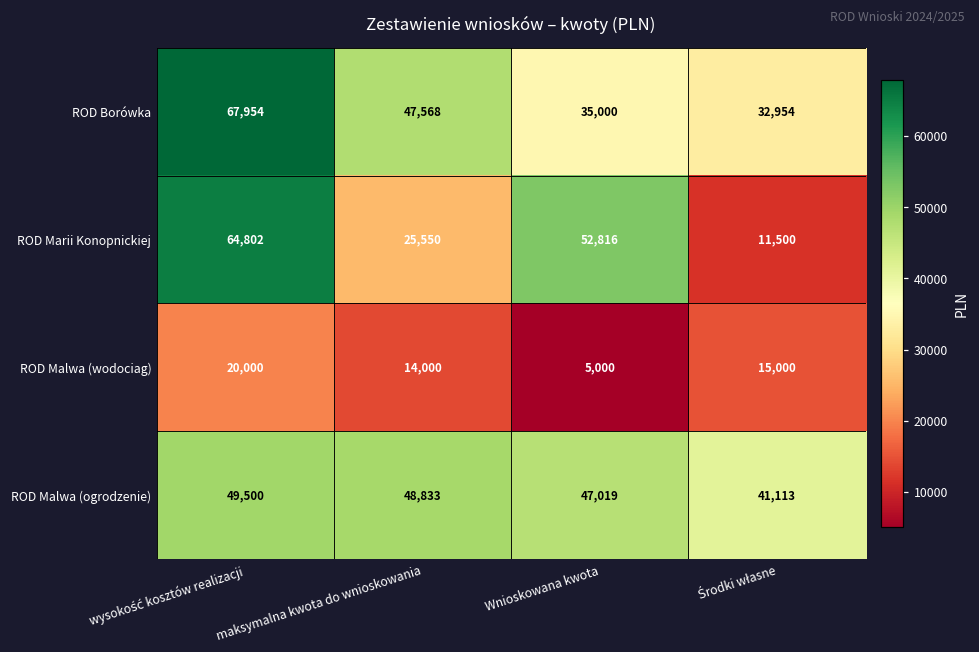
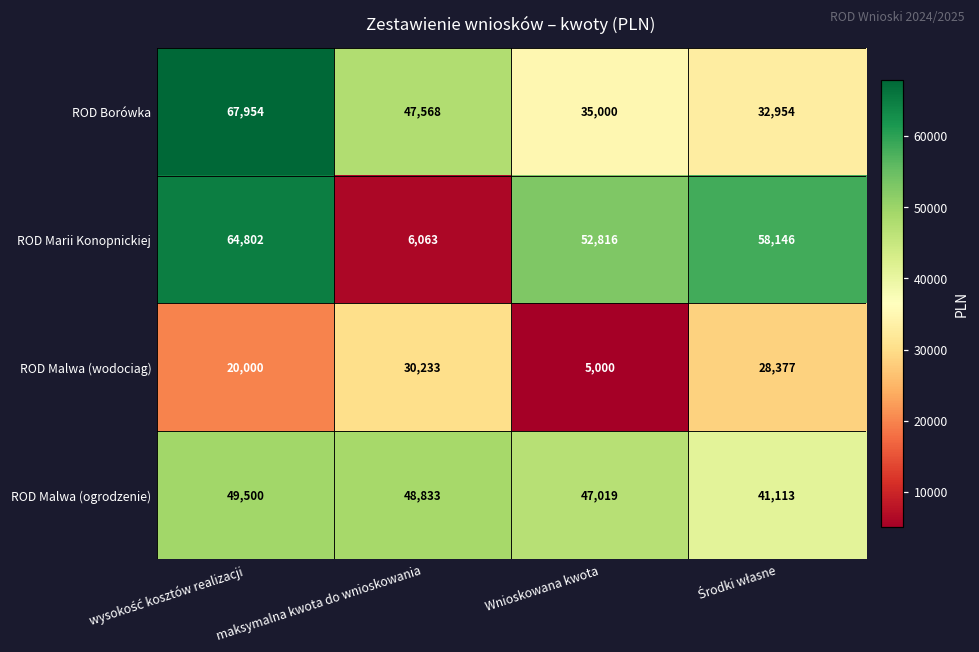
  {
    "ROD Borówka": {
      "wysokość kosztów realizacji": "67,954",
      "maksymalna kwota do wnioskowania": "47,568",
      "Wnioskowana kwota": "35,000",
      "Środki własne": "32,954"
    },
    "ROD Marii Konopnickiej": {
      "wysokość kosztów realizacji": "64,802",
-     "maksymalna kwota do wnioskowania": "25,550",
+     "maksymalna kwota do wnioskowania": "6,063",
      "Wnioskowana kwota": "52,816",
-     "Środki własne": "11,500"
+     "Środki własne": "58,146"
    },
    "ROD Malwa (wodociag)": {
      "wysokość kosztów realizacji": "20,000",
-     "maksymalna kwota do wnioskowania": "14,000",
+     "maksymalna kwota do wnioskowania": "30,233",
      "Wnioskowana kwota": "5,000",
-     "Środki własne": "15,000"
+     "Środki własne": "28,377"
    },
    "ROD Malwa (ogrodzenie)": {
      "wysokość kosztów realizacji": "49,500",
      "maksymalna kwota do wnioskowania": "48,833",
      "Wnioskowana kwota": "47,019",
      "Środki własne": "41,113"
    }
  }
